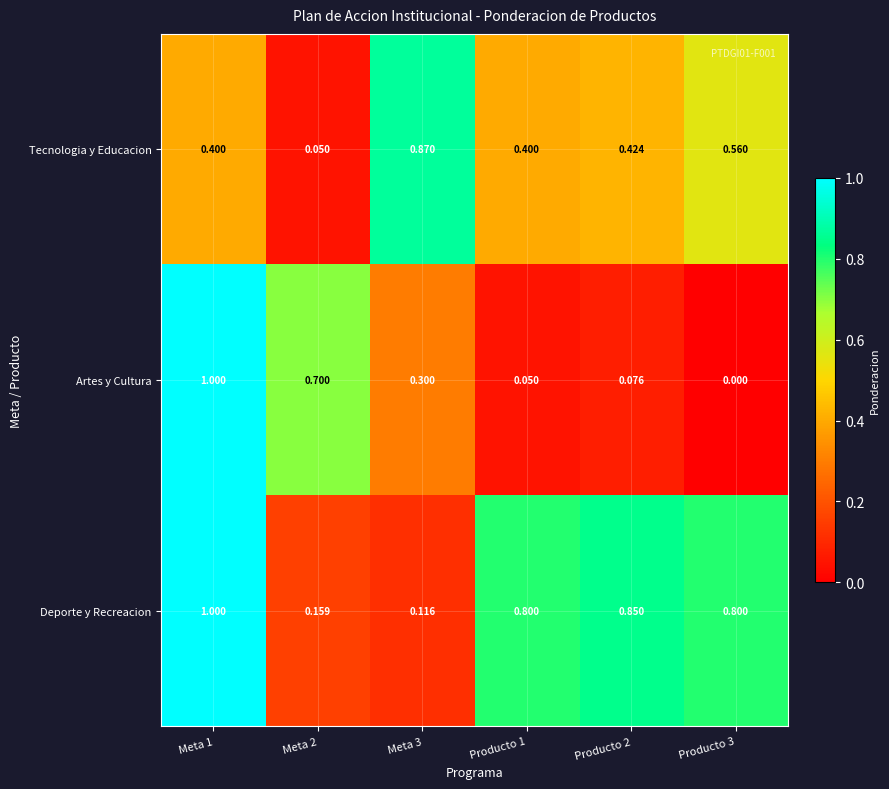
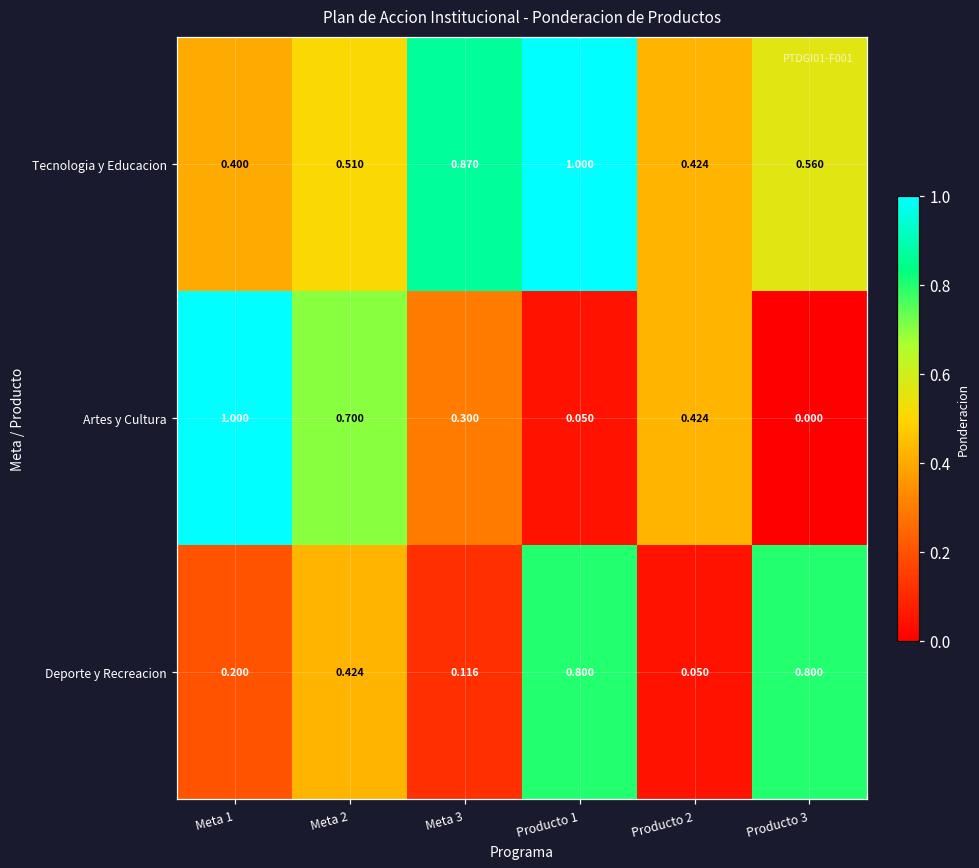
  {
    "Tecnologia y Educacion": {
      "Meta 1": 0.400,
-     "Meta 2": 0.050,
+     "Meta 2": 0.510,
      "Meta 3": 0.870,
-     "Producto 1": 0.400,
+     "Producto 1": 1.000,
      "Producto 2": 0.424
    },
    "Artes y Cultura": {
      "Meta 1": 1.000,
      "Meta 2": 0.700,
      "Meta 3": 0.300,
      "Producto 1": 0.050,
-     "Producto 2": 0.076,
+     "Producto 2": 0.424,
      "Producto 3": 0.000
    },
    "Deporte y Recreacion": {
-     "Meta 1": 1.000,
-     "Meta 2": 0.159,
+     "Meta 1": 0.200,
+     "Meta 2": 0.424,
      "Meta 3": 0.116,
      "Producto 1": 0.800,
-     "Producto 2": 0.850,
+     "Producto 2": 0.050,
      "Producto 3": 0.800
    }
  }
